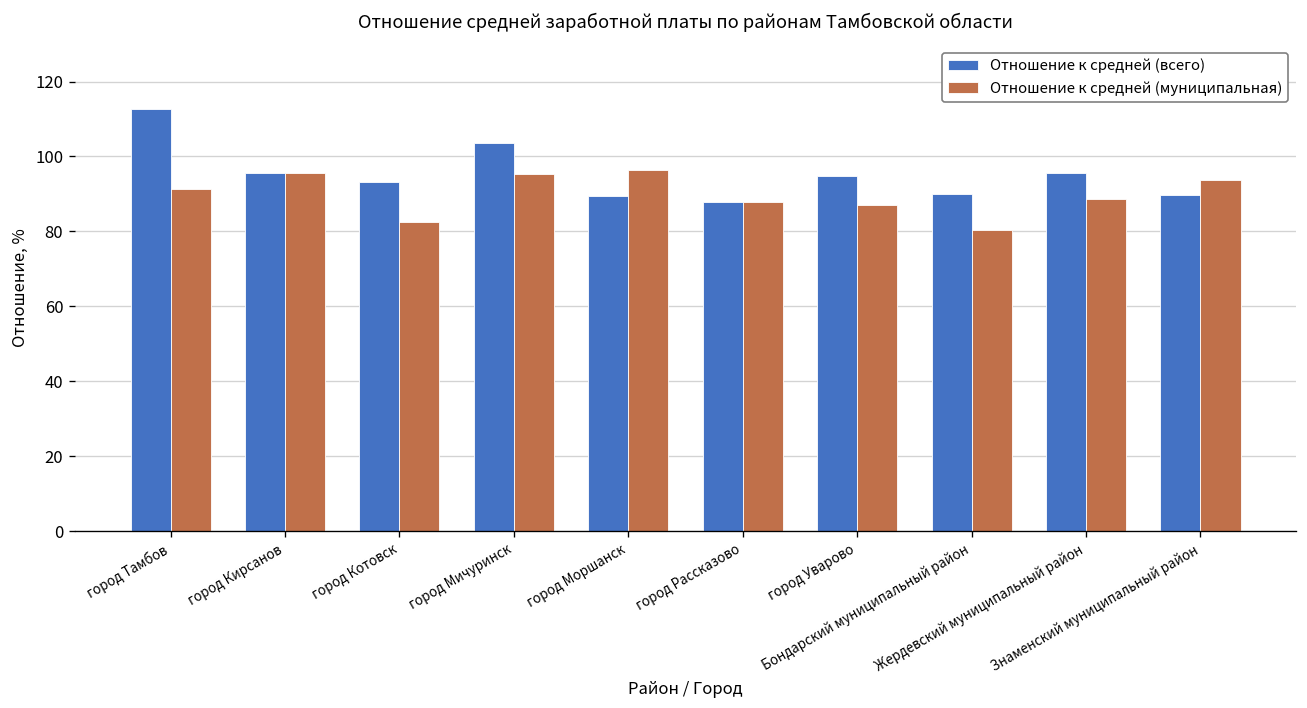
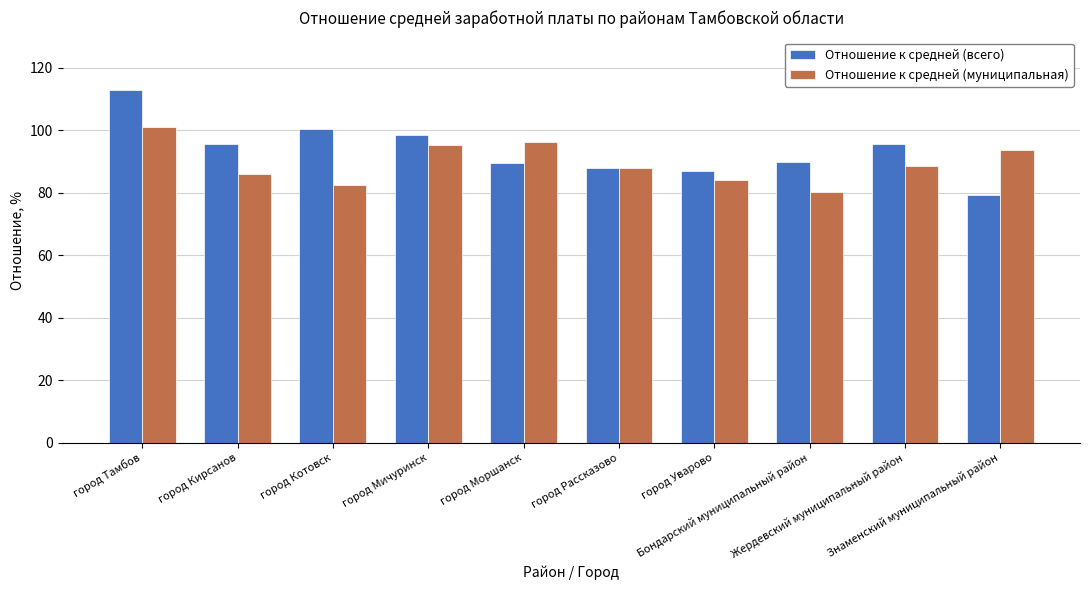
  {
    "Отношение к средней (всего)": {
      "город Тамбов": 113,
      "город Кирсанов": 96,
-     "город Котовск": 93,
-     "город Мичуринск": 104,
+     "город Котовск": 100,
+     "город Мичуринск": 98,
      "город Моршанск": 89,
      "город Рассказово": 88,
-     "город Уварово": 95,
+     "город Уварово": 87,
      "Бондарский муниципальный район": 90,
      "Жердевский муниципальный район": 96,
-     "Знаменский муниципальный район": 90
+     "Знаменский муниципальный район": 79
    },
    "Отношение к средней (муниципальная)": {
-     "город Тамбов": 91,
-     "город Кирсанов": 96,
+     "город Тамбов": 101,
+     "город Кирсанов": 86,
      "город Котовск": 83,
      "город Мичуринск": 95,
      "город Моршанск": 96,
      "город Рассказово": 88,
-     "город Уварово": 87,
+     "город Уварово": 84,
      "Бондарский муниципальный район": 80,
      "Жердевский муниципальный район": 89,
      "Знаменский муниципальный район": 94
    }
  }
